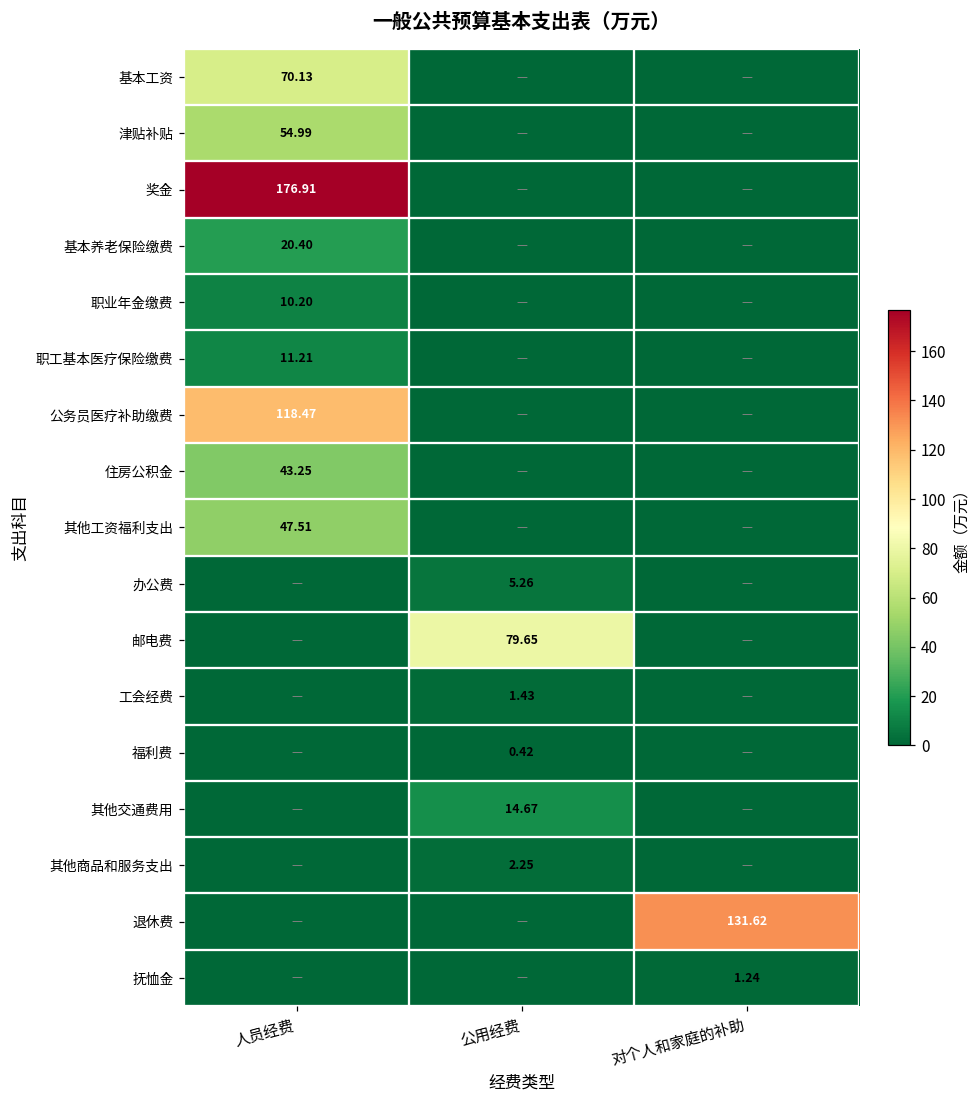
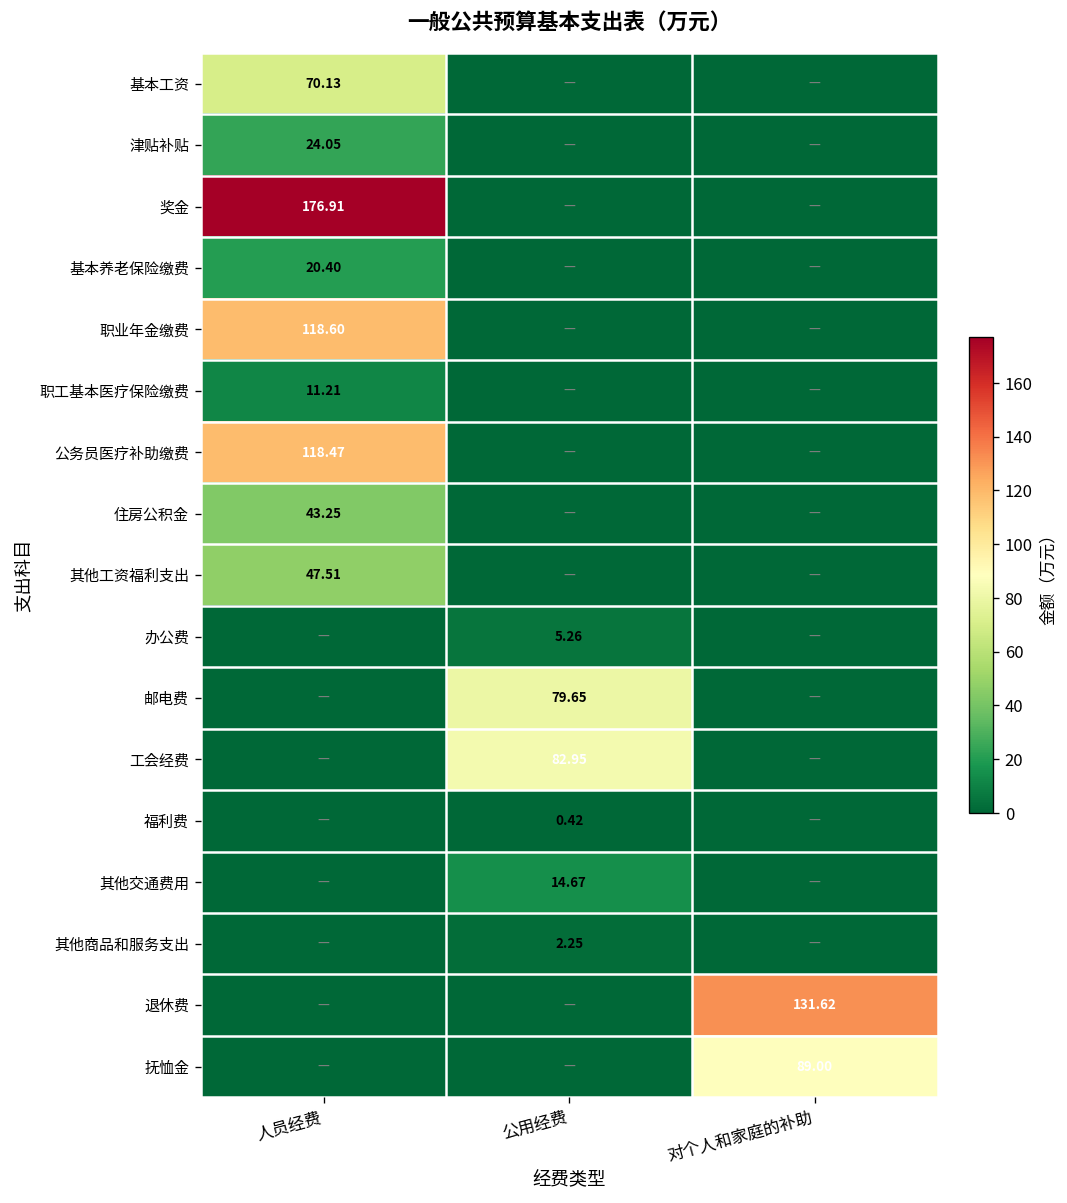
  {
    "基本工资": {
      "人员经费": 70.13
    },
    "津贴补贴": {
-     "人员经费": 54.99
+     "人员经费": 24.05
    },
    "奖金": {
      "人员经费": 176.91
    },
    "基本养老保险缴费": {
      "人员经费": 20.40
    },
    "职业年金缴费": {
-     "人员经费": 10.20
+     "人员经费": 118.60
    },
    "职工基本医疗保险缴费": {
      "人员经费": 11.21
    },
    "公务员医疗补助缴费": {
      "人员经费": 118.47
    },
    "住房公积金": {
      "人员经费": 43.25
    },
    "其他工资福利支出": {
      "人员经费": 47.51
    },
    "办公费": {
      "公用经费": 5.26
    },
    "邮电费": {
      "公用经费": 79.65
    },
    "工会经费": {
-     "公用经费": 1.43
+     "公用经费": 82.95
    },
    "福利费": {
      "公用经费": 0.42
    },
    "其他交通费用": {
      "公用经费": 14.67
    },
    "其他商品和服务支出": {
      "公用经费": 2.25
    },
    "退休费": {
      "对个人和家庭的补助": 131.62
    },
    "抚恤金": {
-     "对个人和家庭的补助": 1.24
+     "对个人和家庭的补助": 89.00
    }
  }
